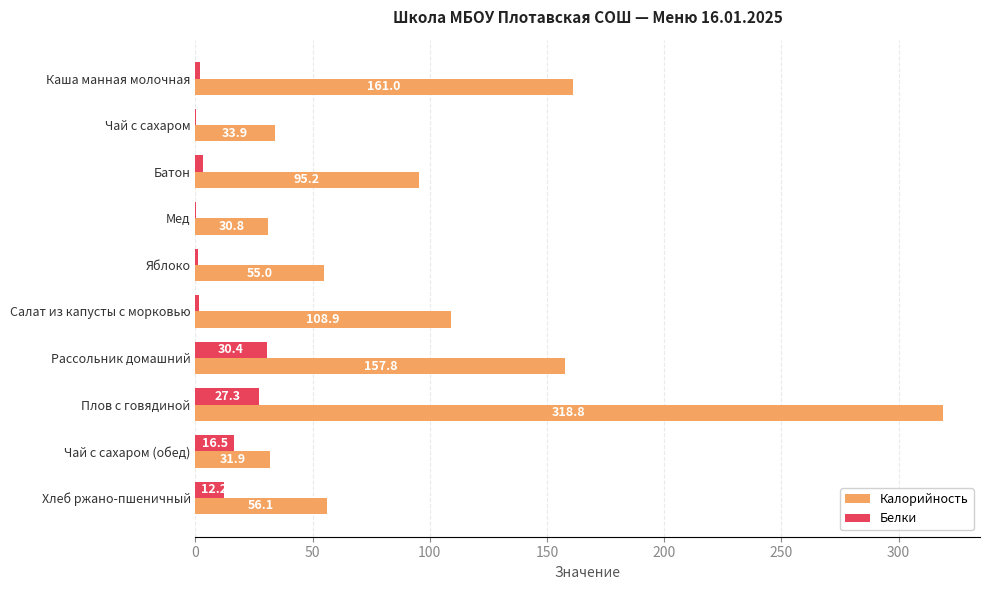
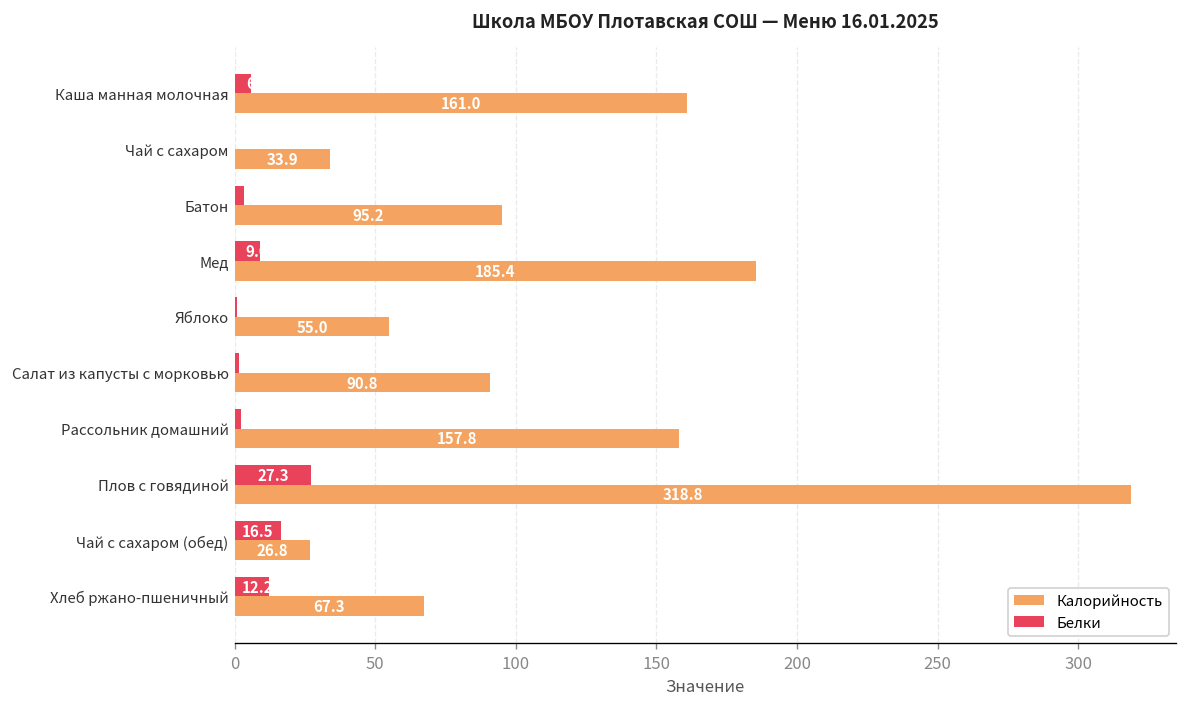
  {
    "Калорийность": {
      "Каша манная молочная": 161.0,
      "Чай с сахаром": 33.9,
      "Батон": 95.2,
-     "Мед": 30.8,
+     "Мед": 185.4,
      "Яблоко": 55.0,
-     "Салат из капусты с морковью": 108.9,
+     "Салат из капусты с морковью": 90.8,
      "Рассольник домашний": 157.8,
      "Плов с говядиной": 318.8,
-     "Чай с сахаром (обед)": 31.9,
-     "Хлеб ржано-пшеничный": 56.1
+     "Чай с сахаром (обед)": 26.8,
+     "Хлеб ржано-пшеничный": 67.3
    },
    "Белки": {
-     "Каша манная молочная": 2,
+     "Каша манная молочная": 6,
      "Батон": 3,
-     "Мед": 0,
+     "Мед": 9,
      "Салат из капусты с морковью": 2,
-     "Рассольник домашний": 30
+     "Рассольник домашний": 2
    }
  }
